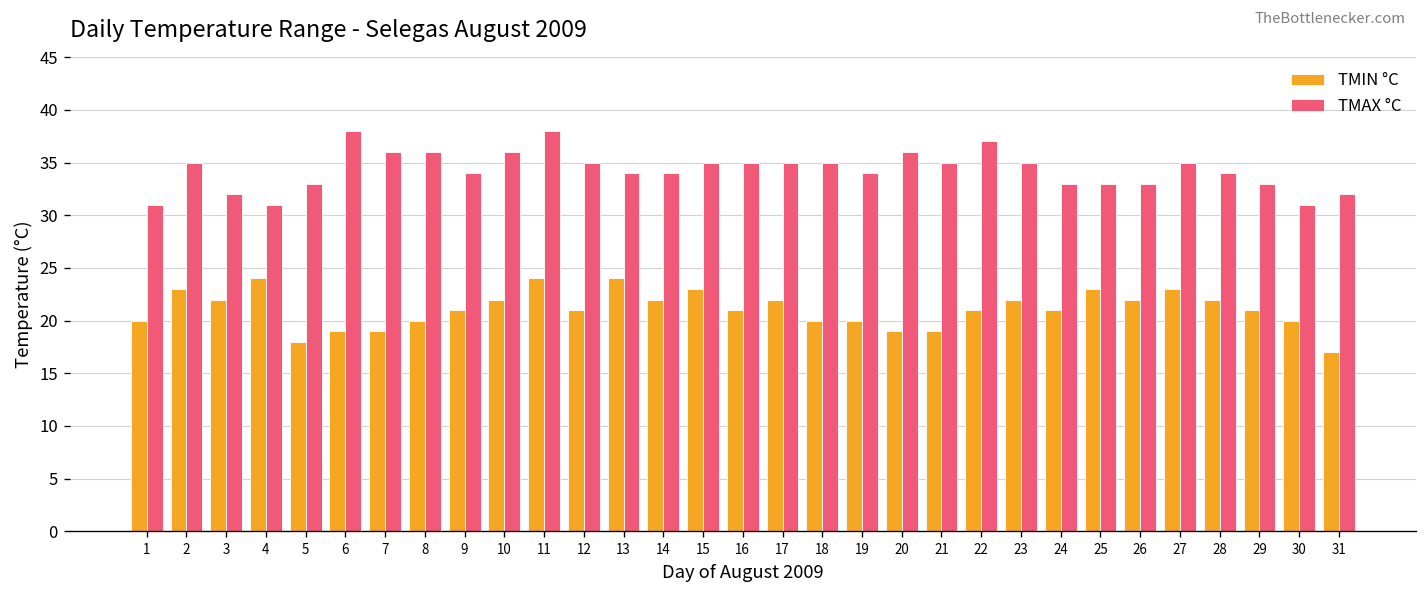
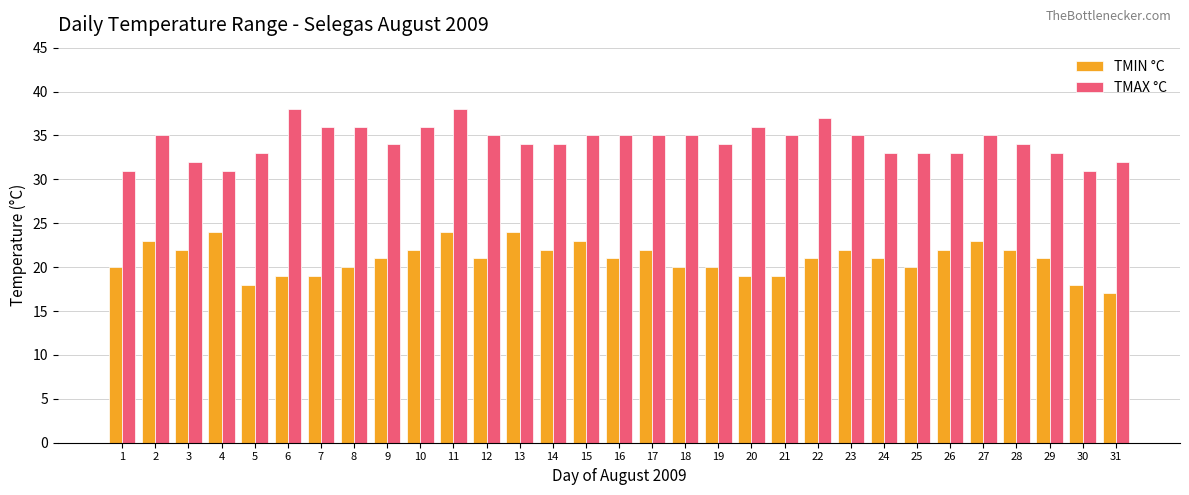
  {
    "TMIN °C": {
      "1": 20,
      "2": 23,
      "3": 22,
      "4": 24,
      "5": 18,
      "6": 19,
      "7": 19,
      "8": 20,
      "9": 21,
      "10": 22,
      "11": 24,
      "12": 21,
      "13": 24,
      "14": 22,
      "15": 23,
      "16": 21,
      "17": 22,
      "18": 20,
      "19": 20,
      "20": 19,
      "21": 19,
      "22": 21,
      "23": 22,
      "24": 21,
-     "25": 23,
+     "25": 20,
      "26": 22,
      "27": 23,
      "28": 22,
      "29": 21,
-     "30": 20,
+     "30": 18,
      "31": 17
    },
    "TMAX °C": {
      "1": 31,
      "2": 35,
      "3": 32,
      "4": 31,
      "5": 33,
      "6": 38,
      "7": 36,
      "8": 36,
      "9": 34,
      "10": 36,
      "11": 38,
      "12": 35,
      "13": 34,
      "14": 34,
      "15": 35,
      "16": 35,
      "17": 35,
      "18": 35,
      "19": 34,
      "20": 36,
      "21": 35,
      "22": 37,
      "23": 35,
      "24": 33,
      "25": 33,
      "26": 33,
      "27": 35,
      "28": 34,
      "29": 33,
      "30": 31,
      "31": 32
    }
  }
